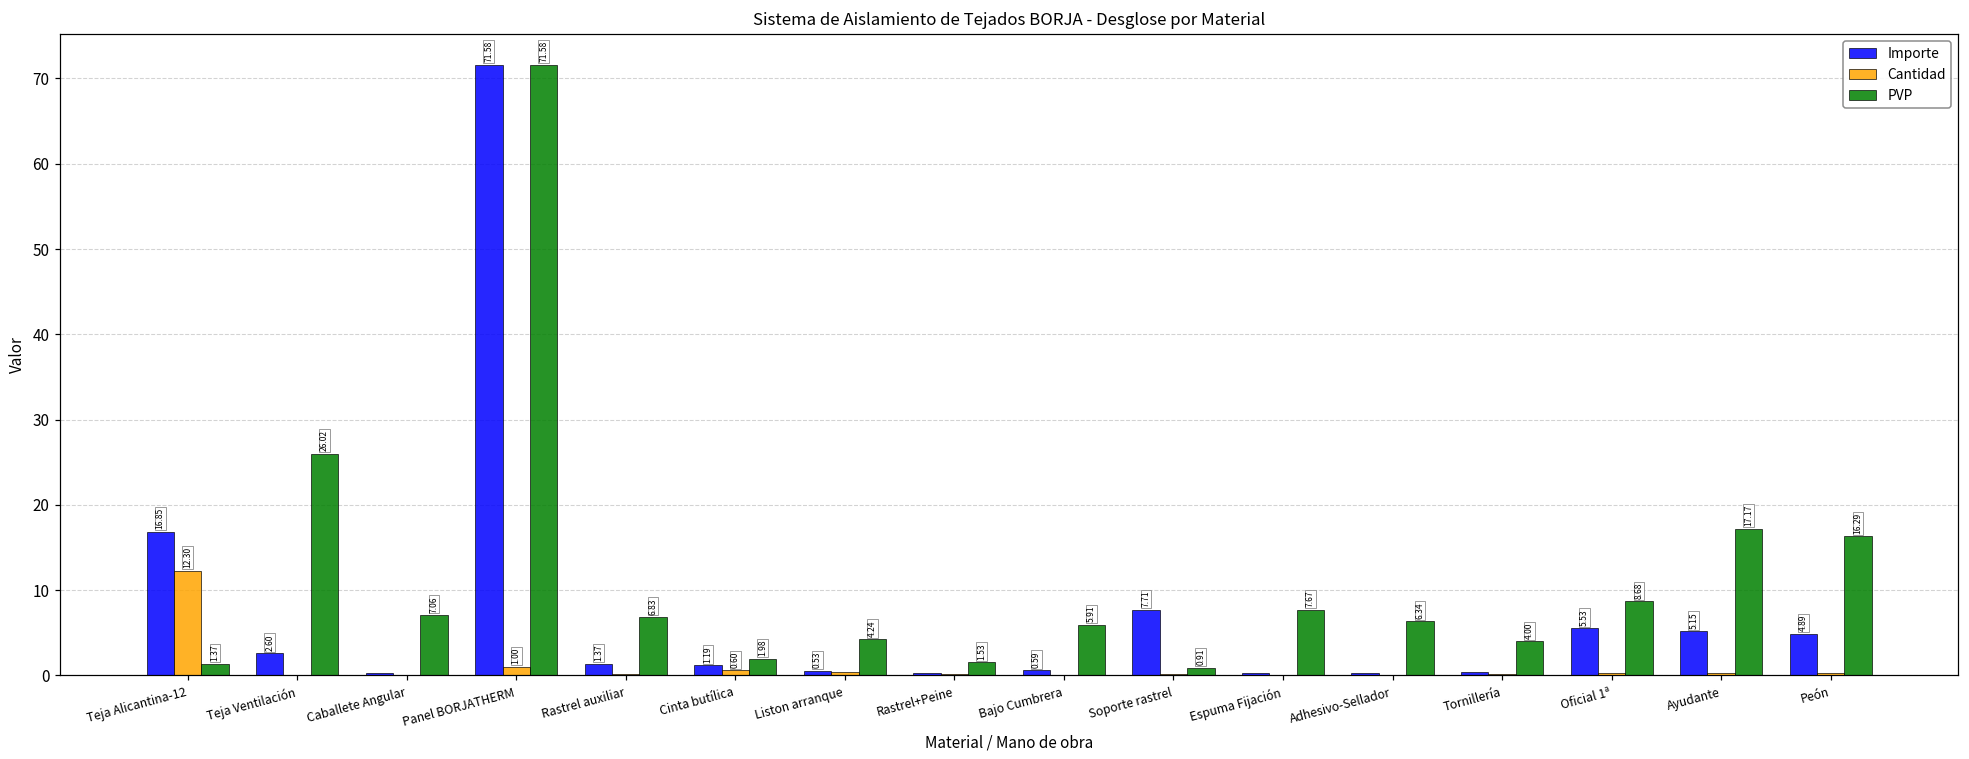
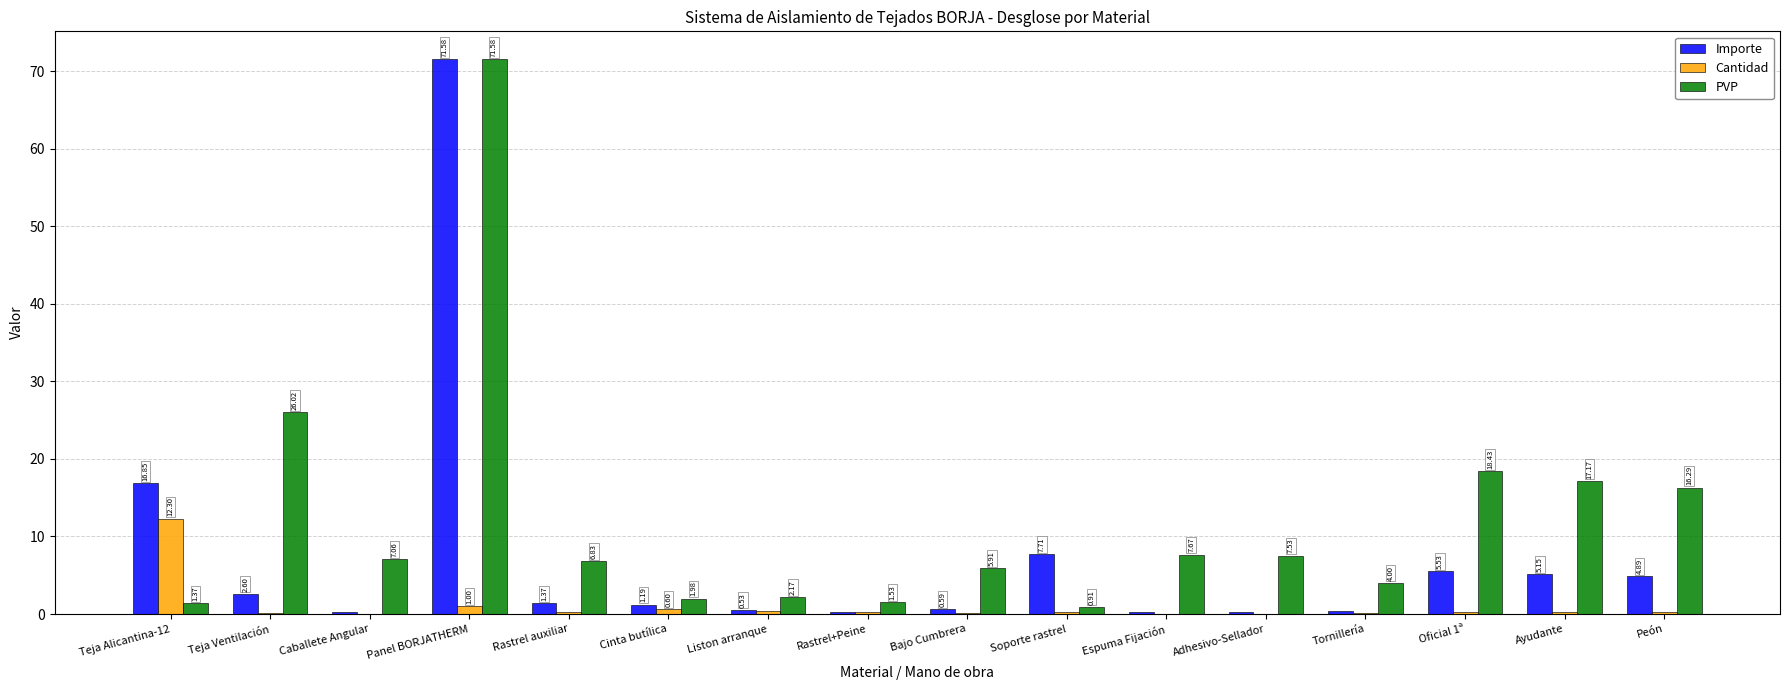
  {
    "Importe": {
      "Tornillería": 0
    },
    "Cantidad": {
      "Liston arranque": 0
    },
    "PVP": {
-     "Liston arranque": 4.24,
-     "Adhesivo-Sellador": 6.34,
-     "Oficial 1ª": 8.68
+     "Liston arranque": 2.17,
+     "Adhesivo-Sellador": 7.53,
+     "Oficial 1ª": 18.43
    }
  }
